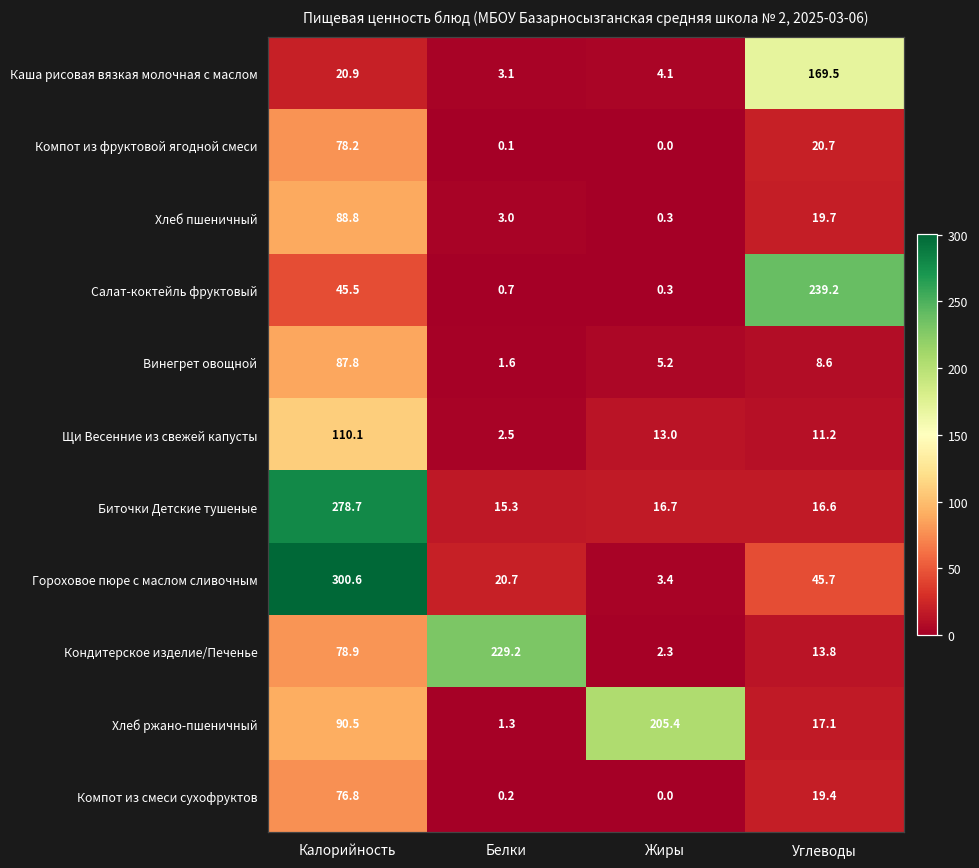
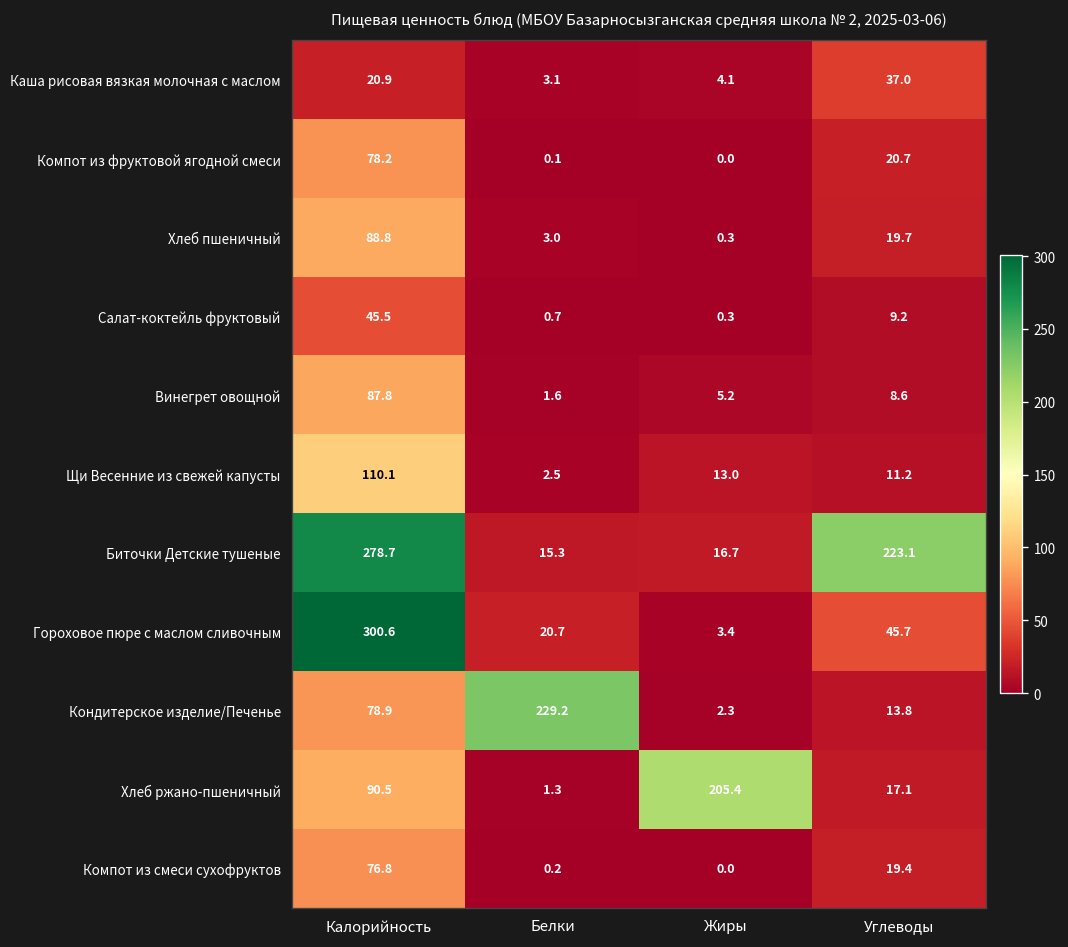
  {
    "Каша рисовая вязкая молочная с маслом": {
      "Калорийность": 20.9,
      "Белки": 3.1,
      "Жиры": 4.1,
-     "Углеводы": 169.5
+     "Углеводы": 37.0
    },
    "Компот из фруктовой ягодной смеси": {
      "Калорийность": 78.2,
      "Белки": 0.1,
      "Жиры": 0.0,
      "Углеводы": 20.7
    },
    "Хлеб пшеничный": {
      "Калорийность": 88.8,
      "Белки": 3.0,
      "Жиры": 0.3,
      "Углеводы": 19.7
    },
    "Салат-коктейль фруктовый": {
      "Калорийность": 45.5,
      "Белки": 0.7,
      "Жиры": 0.3,
-     "Углеводы": 239.2
+     "Углеводы": 9.2
    },
    "Винегрет овощной": {
      "Калорийность": 87.8,
      "Белки": 1.6,
      "Жиры": 5.2,
      "Углеводы": 8.6
    },
    "Щи Весенние из свежей капусты": {
      "Калорийность": 110.1,
      "Белки": 2.5,
      "Жиры": 13.0,
      "Углеводы": 11.2
    },
    "Биточки Детские тушеные": {
      "Калорийность": 278.7,
      "Белки": 15.3,
      "Жиры": 16.7,
-     "Углеводы": 16.6
+     "Углеводы": 223.1
    },
    "Гороховое пюре с маслом сливочным": {
      "Калорийность": 300.6,
      "Белки": 20.7,
      "Жиры": 3.4,
      "Углеводы": 45.7
    },
    "Кондитерское изделие/Печенье": {
      "Калорийность": 78.9,
      "Белки": 229.2,
      "Жиры": 2.3,
      "Углеводы": 13.8
    },
    "Хлеб ржано-пшеничный": {
      "Калорийность": 90.5,
      "Белки": 1.3,
      "Жиры": 205.4,
      "Углеводы": 17.1
    },
    "Компот из смеси сухофруктов": {
      "Калорийность": 76.8,
      "Белки": 0.2,
      "Жиры": 0.0,
      "Углеводы": 19.4
    }
  }
